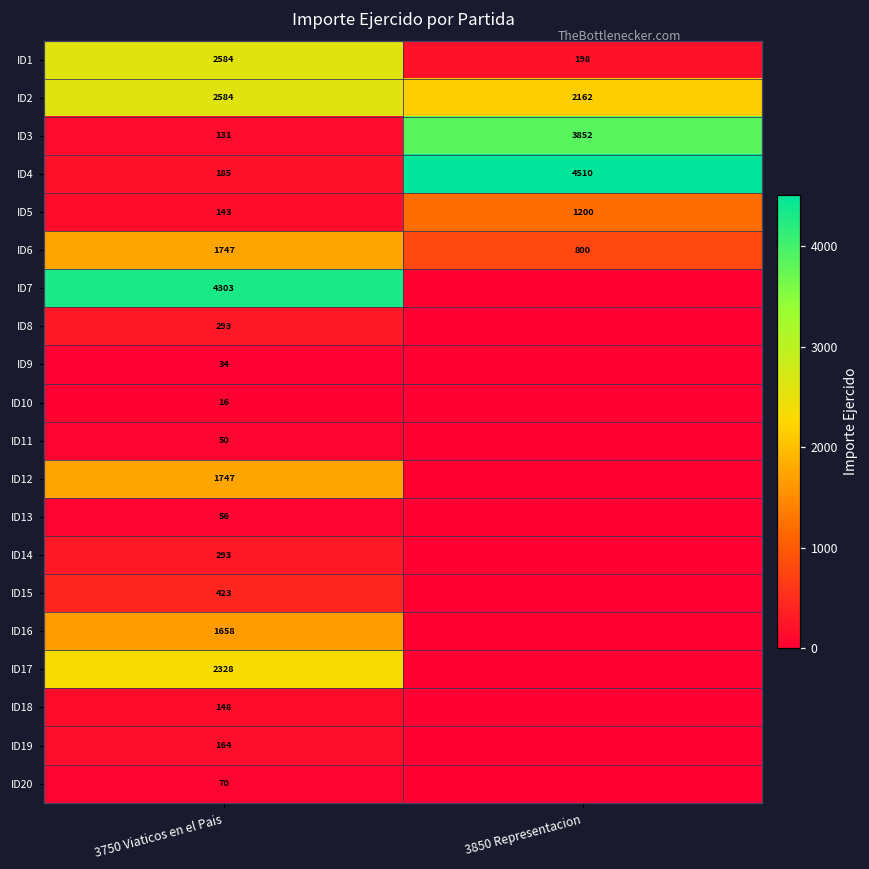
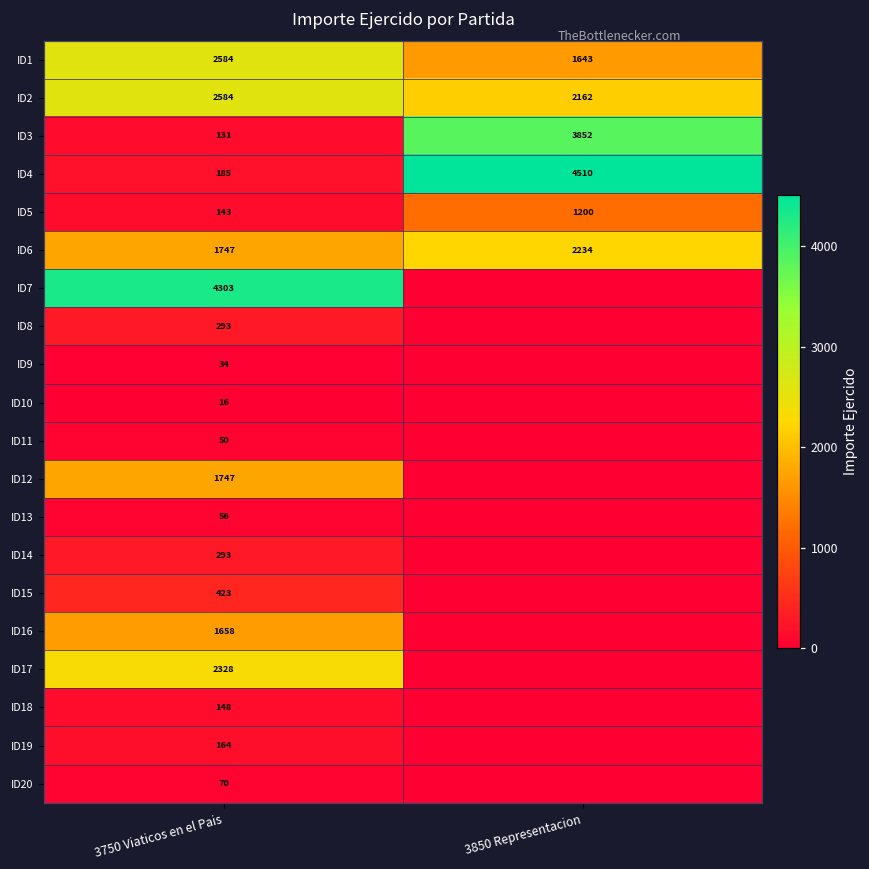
  {
    "ID1": {
      "3750 Viaticos en el Pais": 2584,
-     "3850 Representacion": 198
+     "3850 Representacion": 1643
    },
    "ID2": {
      "3750 Viaticos en el Pais": 2584,
      "3850 Representacion": 2162
    },
    "ID3": {
      "3750 Viaticos en el Pais": 131,
      "3850 Representacion": 3852
    },
    "ID4": {
      "3750 Viaticos en el Pais": 185,
      "3850 Representacion": 4510
    },
    "ID5": {
      "3750 Viaticos en el Pais": 143,
      "3850 Representacion": 1200
    },
    "ID6": {
      "3750 Viaticos en el Pais": 1747,
-     "3850 Representacion": 800
+     "3850 Representacion": 2234
    },
    "ID7": {
      "3750 Viaticos en el Pais": 4303
    },
    "ID8": {
      "3750 Viaticos en el Pais": 293
    },
    "ID9": {
      "3750 Viaticos en el Pais": 34
    },
    "ID10": {
      "3750 Viaticos en el Pais": 16
    },
    "ID11": {
      "3750 Viaticos en el Pais": 50
    },
    "ID12": {
      "3750 Viaticos en el Pais": 1747
    },
    "ID13": {
      "3750 Viaticos en el Pais": 56
    },
    "ID14": {
      "3750 Viaticos en el Pais": 293
    },
    "ID15": {
      "3750 Viaticos en el Pais": 423
    },
    "ID16": {
      "3750 Viaticos en el Pais": 1658
    },
    "ID17": {
      "3750 Viaticos en el Pais": 2328
    },
    "ID18": {
      "3750 Viaticos en el Pais": 148
    },
    "ID19": {
      "3750 Viaticos en el Pais": 164
    },
    "ID20": {
      "3750 Viaticos en el Pais": 70
    }
  }
